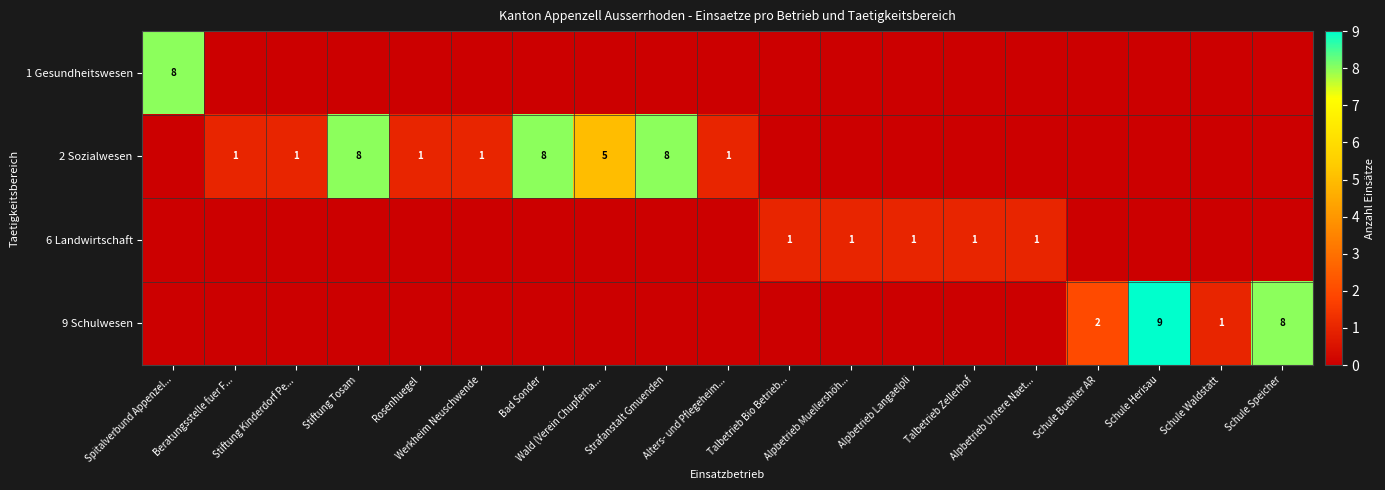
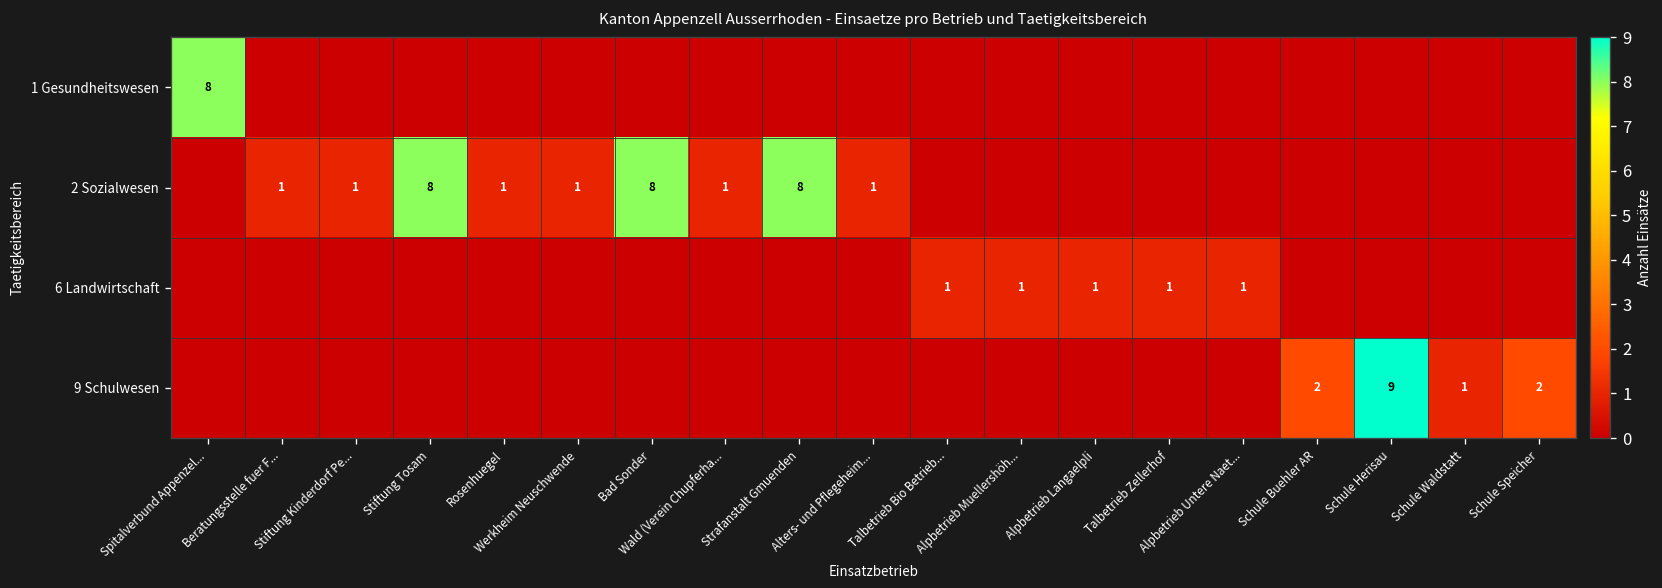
  {
    "1 Gesundheitswesen": {
      "Spitalverbund Appenzel...": 8
    },
    "2 Sozialwesen": {
      "Beratungsstelle fuer F...": 1,
      "Stiftung Kinderdorf Pe...": 1,
      "Stiftung Tosam": 8,
      "Rosenhuegel": 1,
      "Werkheim Neuschwende": 1,
      "Bad Sonder": 8,
-     "Wald (Verein Chupferha...": 5,
+     "Wald (Verein Chupferha...": 1,
      "Strafanstalt Gmuenden": 8,
      "Alters- und Pflegeheim...": 1
    },
    "6 Landwirtschaft": {
      "Talbetrieb Bio Betrieb...": 1,
      "Alpbetrieb Muellershöh...": 1,
      "Alpbetrieb Langaelpli": 1,
      "Talbetrieb Zellerhof": 1,
      "Alpbetrieb Untere Naet...": 1
    },
    "9 Schulwesen": {
      "Schule Buehler AR": 2,
      "Schule Herisau": 9,
      "Schule Waldstatt": 1,
-     "Schule Speicher": 8
+     "Schule Speicher": 2
    }
  }
